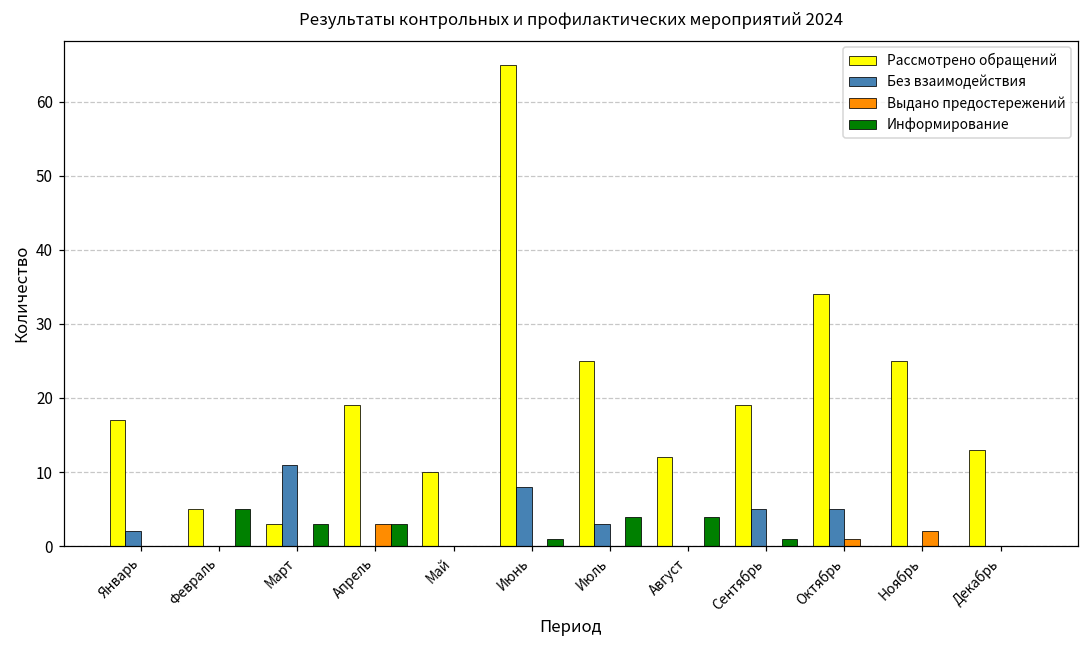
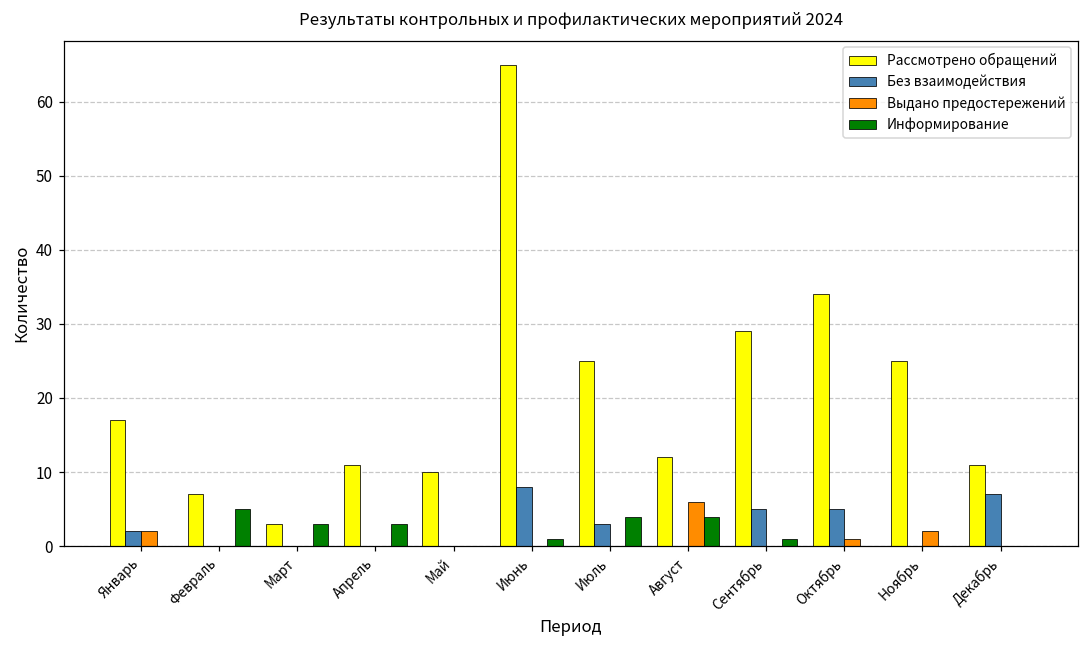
  {
    "Рассмотрено обращений": {
      "Январь": 17,
-     "Февраль": 5,
+     "Февраль": 7,
      "Март": 3,
-     "Апрель": 19,
+     "Апрель": 11,
      "Май": 10,
      "Июнь": 65,
      "Июль": 25,
      "Август": 12,
-     "Сентябрь": 19,
+     "Сентябрь": 29,
      "Октябрь": 34,
      "Ноябрь": 25,
-     "Декабрь": 13
+     "Декабрь": 11
    },
    "Без взаимодействия": {
      "Январь": 2,
      "Февраль": 0,
-     "Март": 11,
+     "Март": 0,
      "Апрель": 0,
      "Май": 0,
      "Июнь": 8,
      "Июль": 3,
      "Август": 0,
      "Сентябрь": 5,
      "Октябрь": 5,
      "Ноябрь": 0,
-     "Декабрь": 0
+     "Декабрь": 7
    },
    "Выдано предостережений": {
-     "Январь": 0,
+     "Январь": 2,
      "Февраль": 0,
      "Март": 0,
-     "Апрель": 3,
+     "Апрель": 0,
      "Май": 0,
      "Июнь": 0,
      "Июль": 0,
-     "Август": 0,
+     "Август": 6,
      "Сентябрь": 0,
      "Октябрь": 1,
      "Ноябрь": 2,
      "Декабрь": 0
    },
    "Информирование": {
      "Январь": 0,
      "Февраль": 5,
      "Март": 3,
      "Апрель": 3,
      "Май": 0,
      "Июнь": 1,
      "Июль": 4,
      "Август": 4,
      "Сентябрь": 1,
      "Октябрь": 0,
      "Ноябрь": 0,
      "Декабрь": 0
    }
  }
